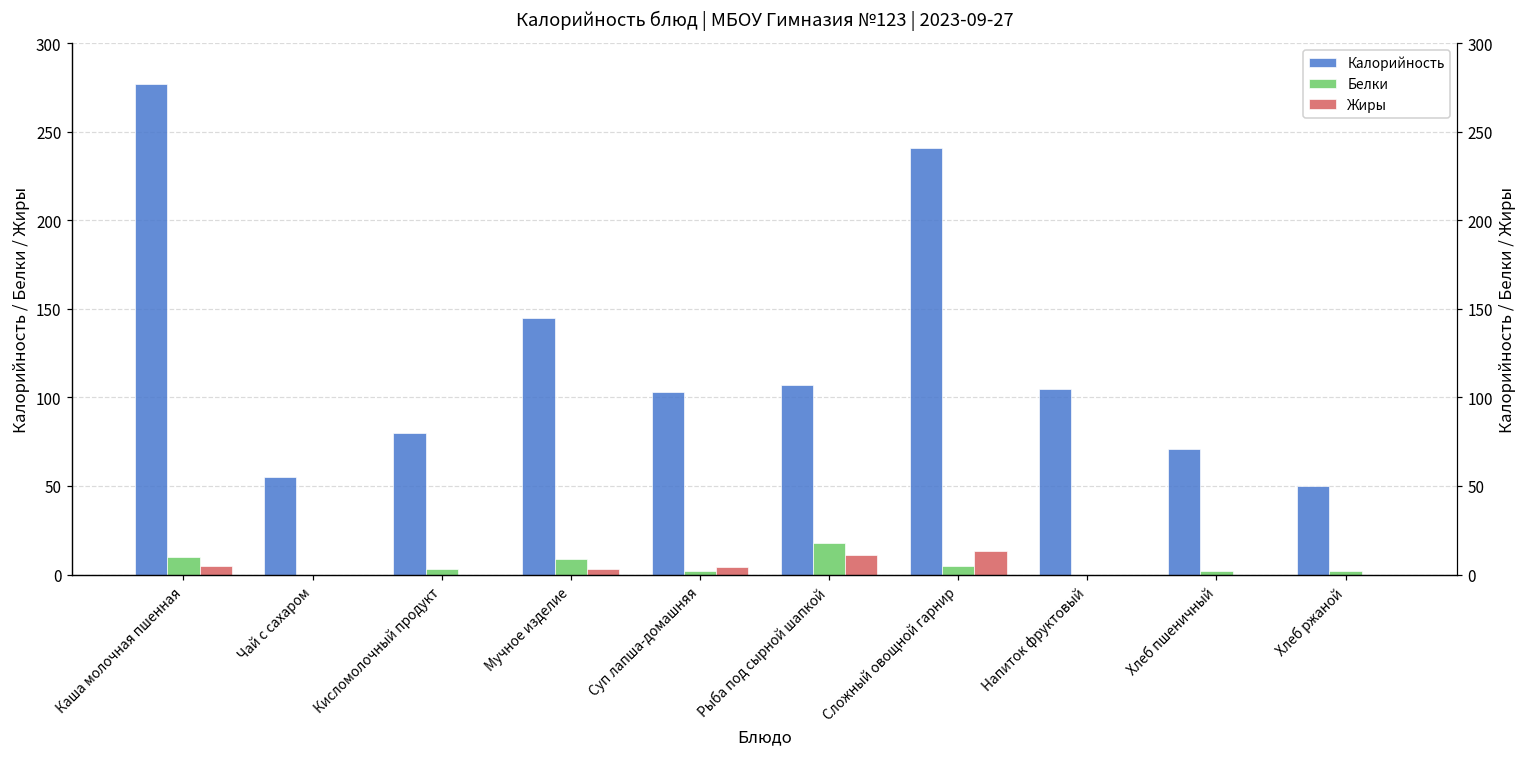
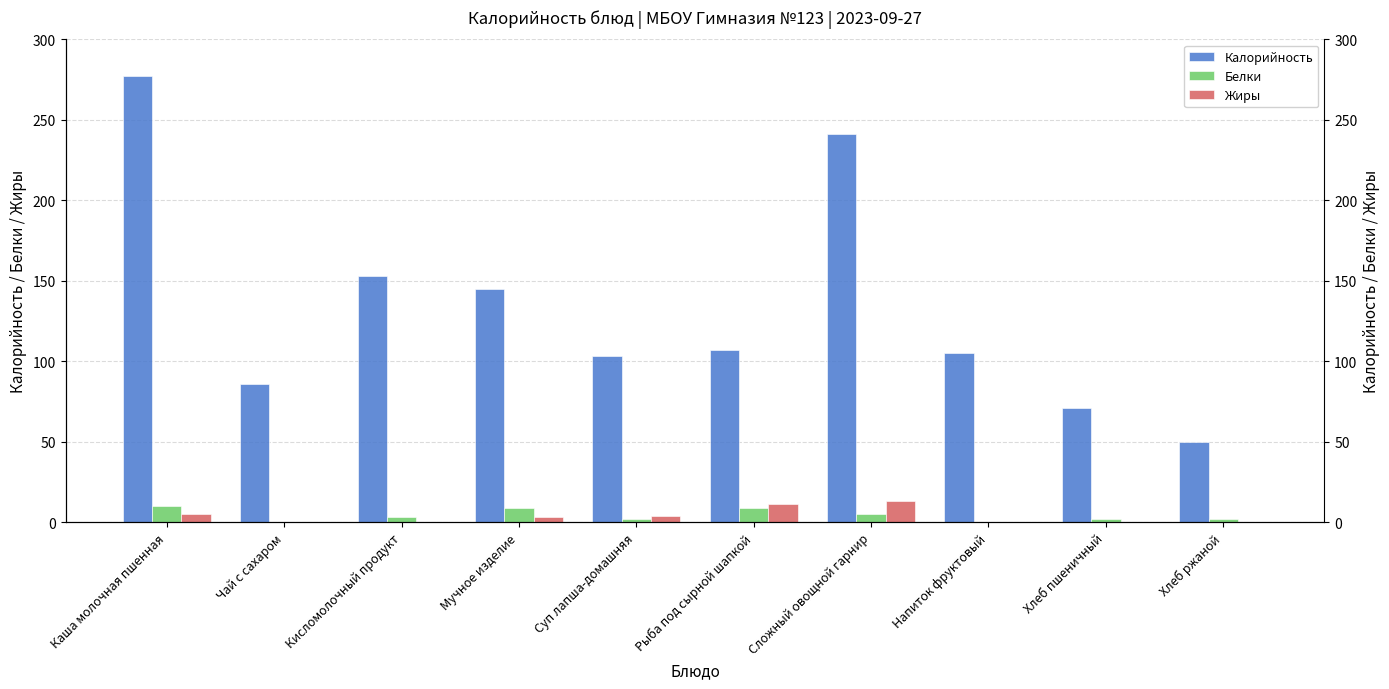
  {
    "Калорийность": {
      "Каша молочная пшенная": 277,
-     "Чай с сахаром": 55,
-     "Кисломолочный продукт": 80,
+     "Чай с сахаром": 86,
+     "Кисломолочный продукт": 153,
      "Мучное изделие": 145,
      "Суп лапша-домашняя": 103,
      "Рыба под сырной шапкой": 107,
      "Сложный овощной гарнир": 241,
      "Напиток фруктовый": 105,
      "Хлеб пшеничный": 71,
      "Хлеб ржаной": 50
    },
    "Белки": {
      "Каша молочная пшенная": 10,
      "Чай с сахаром": 0,
      "Кисломолочный продукт": 3,
      "Мучное изделие": 9,
      "Суп лапша-домашняя": 2,
-     "Рыба под сырной шапкой": 18,
+     "Рыба под сырной шапкой": 9,
      "Сложный овощной гарнир": 5,
      "Напиток фруктовый": 0,
      "Хлеб пшеничный": 2,
      "Хлеб ржаной": 2
    },
    "Жиры": {
      "Каша молочная пшенная": 5,
      "Чай с сахаром": 0,
      "Кисломолочный продукт": 0,
      "Мучное изделие": 3,
      "Суп лапша-домашняя": 4,
      "Рыба под сырной шапкой": 11,
      "Сложный овощной гарнир": 13,
      "Напиток фруктовый": 0,
      "Хлеб пшеничный": 0,
      "Хлеб ржаной": 0
    }
  }
